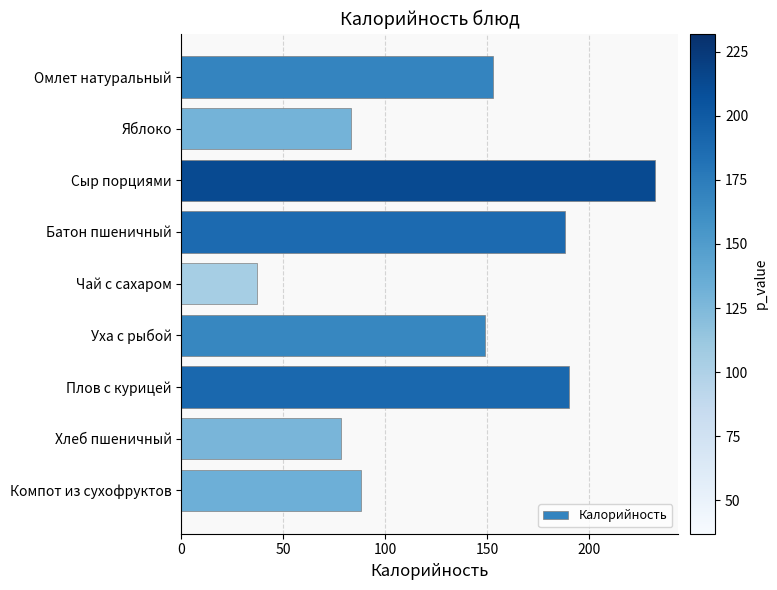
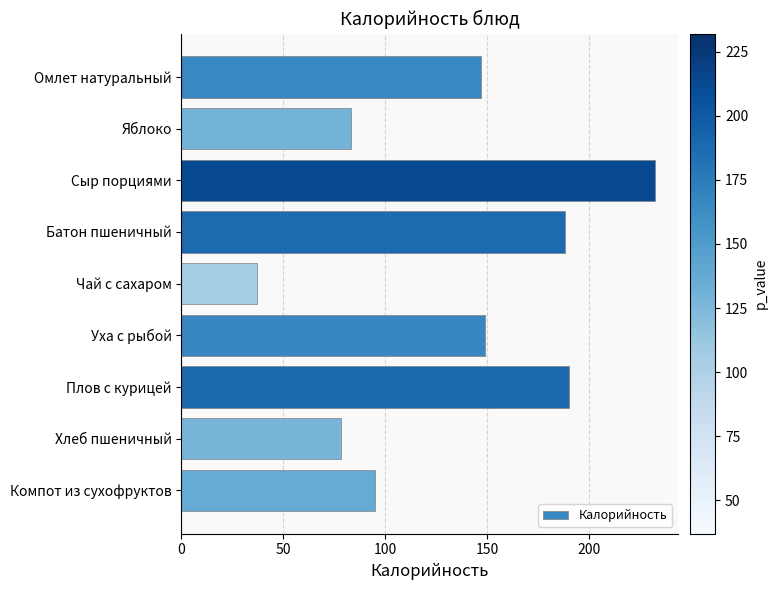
  {
-   "Омлет натуральный": 153,
+   "Омлет натуральный": 147,
    "Яблоко": 83,
    "Сыр порциями": 232,
    "Батон пшеничный": 188,
    "Чай с сахаром": 37,
    "Уха с рыбой": 149,
    "Плов с курицей": 190,
    "Хлеб пшеничный": 78,
-   "Компот из сухофруктов": 88
+   "Компот из сухофруктов": 95
  }
